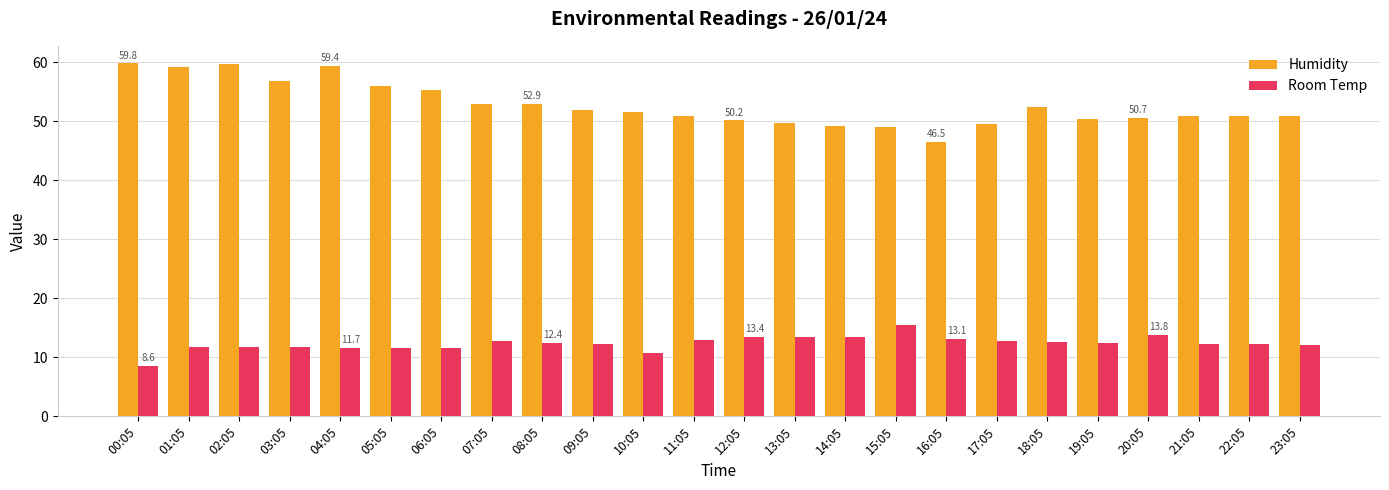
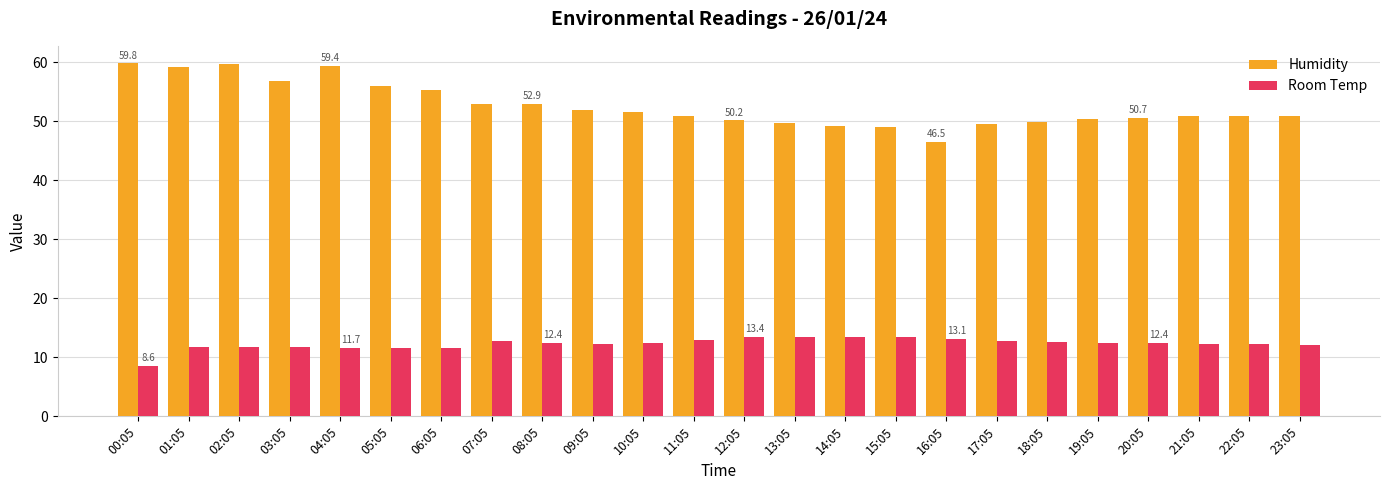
  {
    "Humidity": {
      "01:05": 59,
      "02:05": 60,
      "03:05": 57,
      "05:05": 56,
      "06:05": 55,
      "07:05": 53,
      "09:05": 52,
      "10:05": 52,
      "11:05": 51,
      "13:05": 50,
      "14:05": 49,
      "15:05": 49,
      "17:05": 50,
-     "18:05": 53,
+     "18:05": 50,
      "19:05": 50,
      "21:05": 51,
      "22:05": 51,
      "23:05": 51
    },
    "Room Temp": {
      "00:05": 8.6,
      "04:05": 11.7,
      "08:05": 12.4,
-     "10:05": 11,
+     "10:05": 12,
      "12:05": 13.4,
-     "15:05": 15,
+     "15:05": 13,
      "16:05": 13.1,
-     "20:05": 13.8
+     "20:05": 12.4
    }
  }
